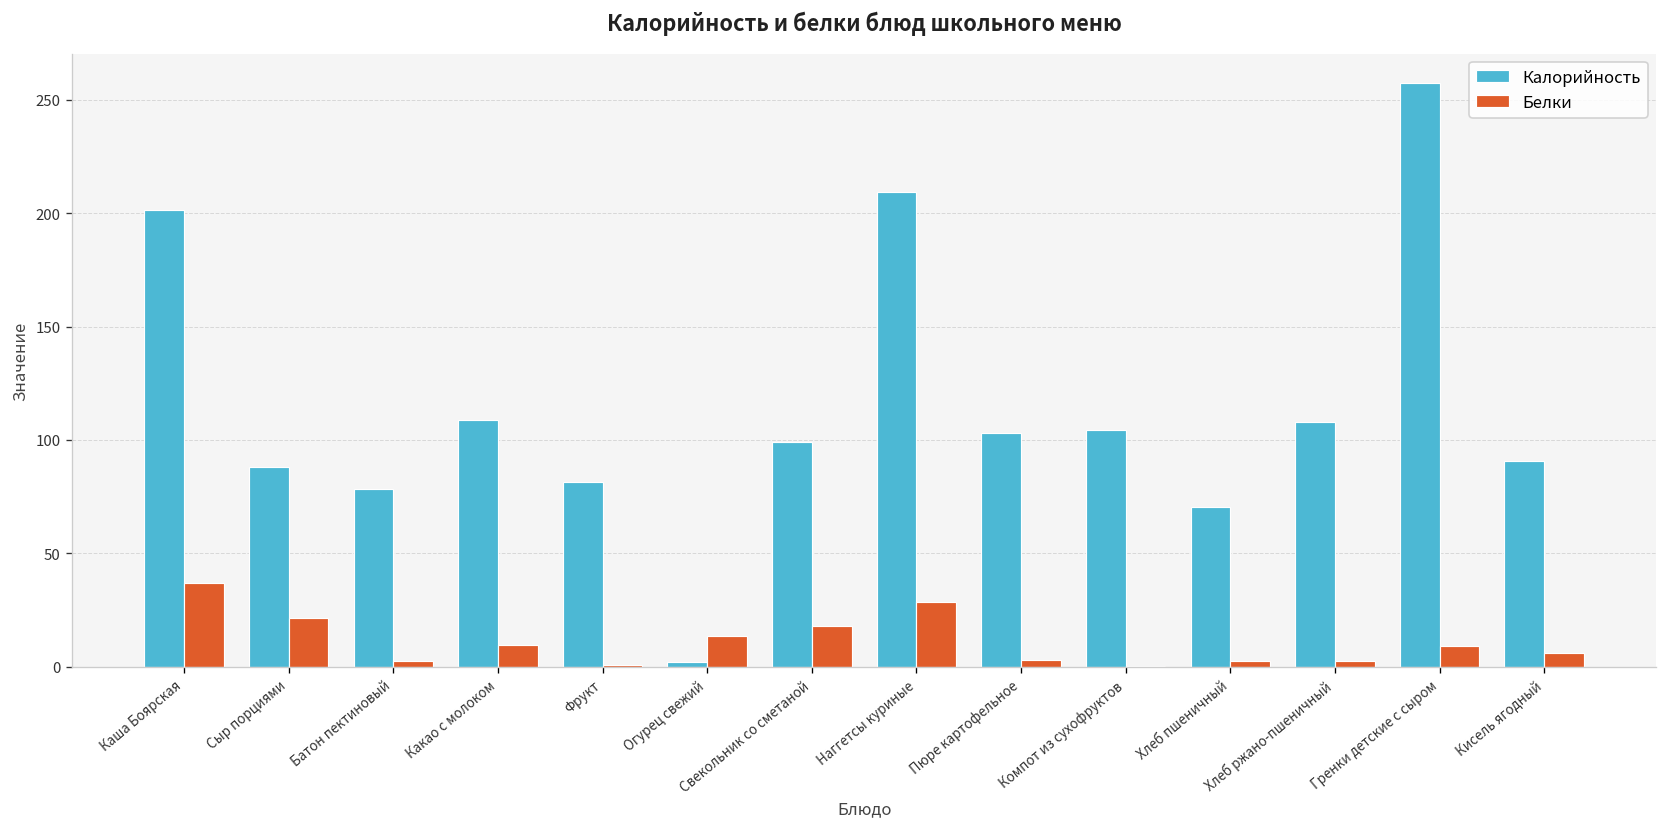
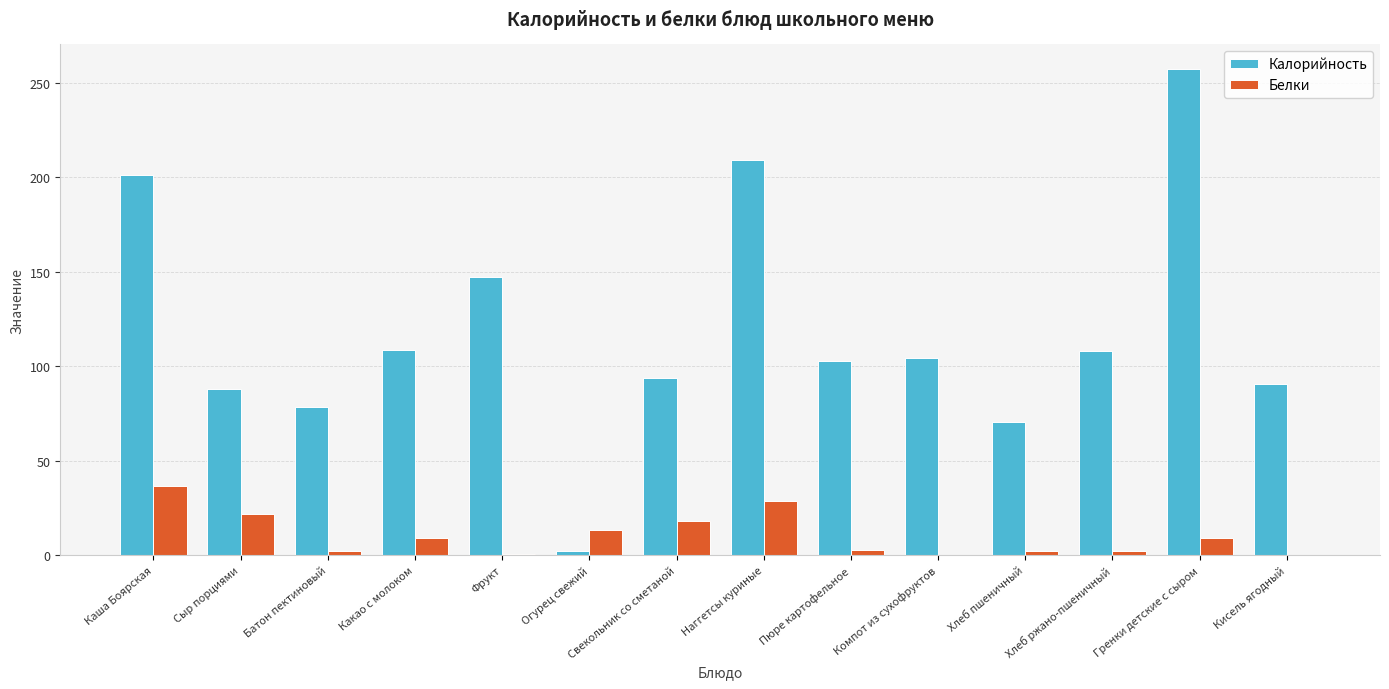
  {
    "Калорийность": {
      "Каша Боярская": 201,
      "Сыр порциями": 88,
      "Батон пектиновый": 79,
      "Какао с молоком": 109,
-     "Фрукт": 82,
+     "Фрукт": 147,
      "Огурец свежий": 2,
-     "Свекольник со сметаной": 99,
+     "Свекольник со сметаной": 94,
      "Наггетсы куриные": 210,
      "Пюре картофельное": 103,
      "Компот из сухофруктов": 104,
      "Хлеб пшеничный": 70,
      "Хлеб ржано-пшеничный": 108,
      "Гренки детские с сыром": 258,
      "Кисель ягодный": 91
    },
    "Белки": {
      "Каша Боярская": 37,
      "Сыр порциями": 22,
      "Батон пектиновый": 2,
      "Какао с молоком": 9,
      "Огурец свежий": 13,
      "Свекольник со сметаной": 18,
      "Наггетсы куриные": 29,
      "Пюре картофельное": 3,
      "Хлеб пшеничный": 2,
      "Хлеб ржано-пшеничный": 2,
      "Гренки детские с сыром": 9,
-     "Кисель ягодный": 6
+     "Кисель ягодный": 0
    }
  }
